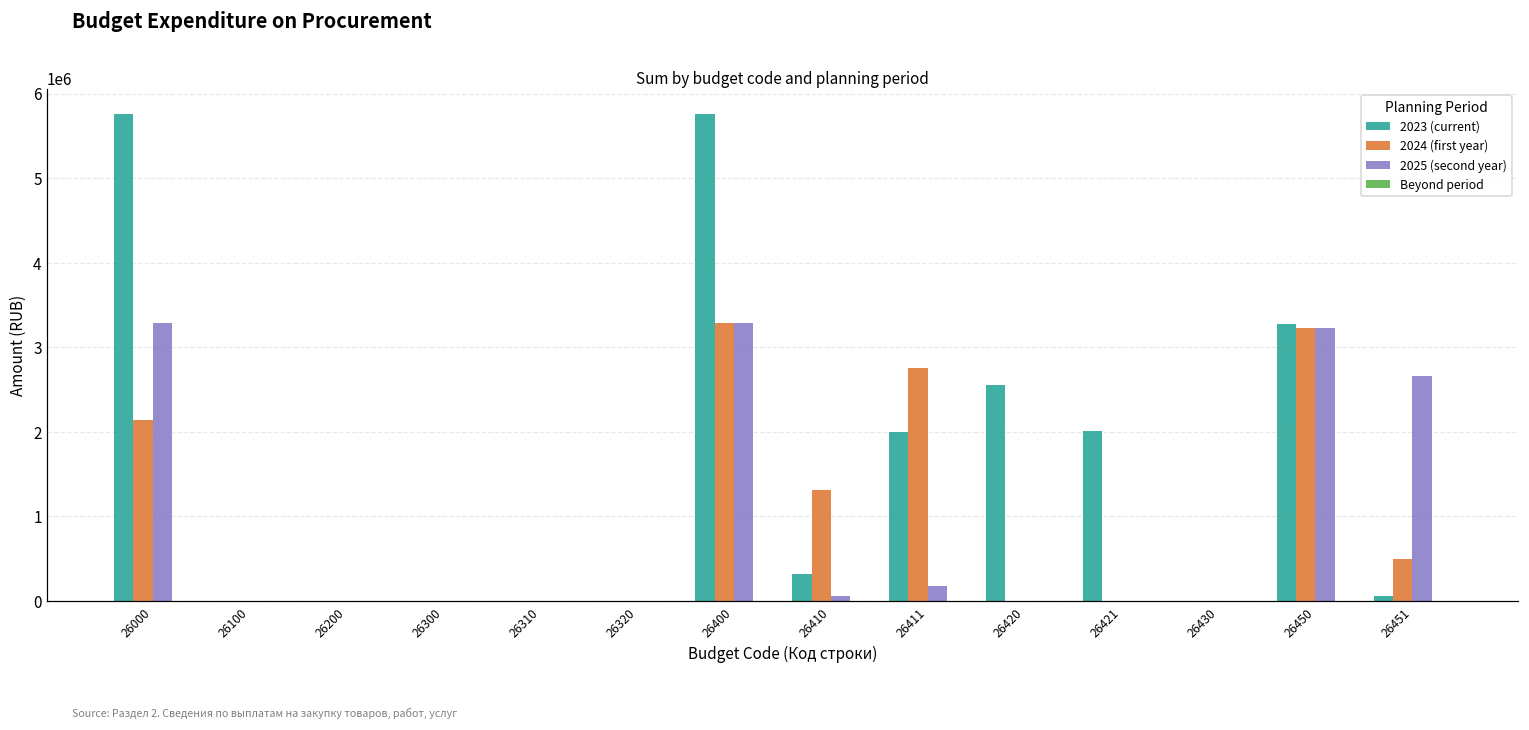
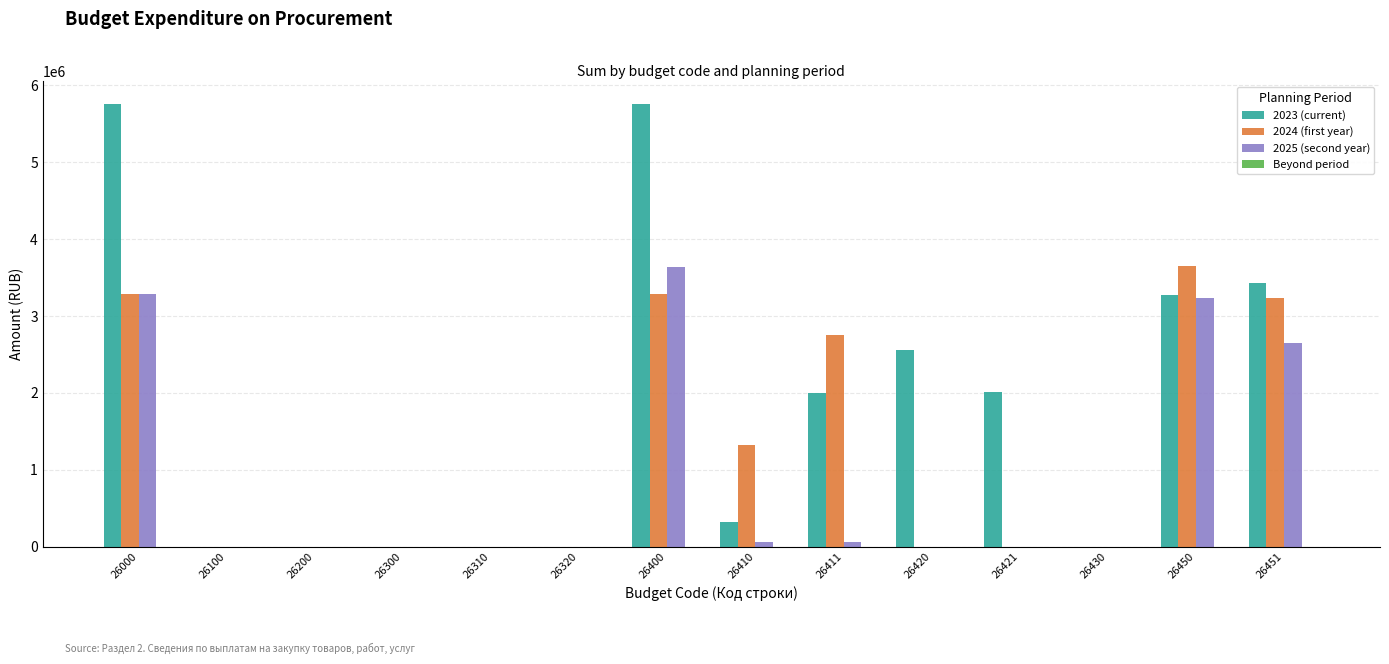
  {
    "2023 (current)": {
      "26000": 5800000,
      "26100": 0,
      "26200": 0,
      "26300": 0,
      "26310": 0,
      "26320": 0,
      "26400": 5800000,
      "26410": 300000,
      "26411": 2000000,
      "26420": 2600000,
      "26421": 2000000,
      "26430": 0,
      "26450": 3300000,
-     "26451": 100000
+     "26451": 3400000
    },
    "2024 (first year)": {
-     "26000": 2100000,
+     "26000": 3300000,
      "26100": 0,
      "26200": 0,
      "26300": 0,
      "26310": 0,
      "26320": 0,
      "26400": 3300000,
      "26410": 1300000,
      "26411": 2700000,
      "26420": 0,
      "26421": 0,
      "26430": 0,
-     "26450": 3200000,
-     "26451": 500000
+     "26450": 3600000,
+     "26451": 3200000
    },
    "2025 (second year)": {
      "26000": 3300000,
      "26100": 0,
      "26200": 0,
      "26300": 0,
      "26310": 0,
      "26320": 0,
-     "26400": 3300000,
+     "26400": 3600000,
      "26410": 100000,
-     "26411": 200000,
+     "26411": 100000,
      "26420": 0,
      "26421": 0,
      "26430": 0,
      "26450": 3200000,
      "26451": 2700000
    },
    "Beyond period": {
      "26000": 0,
      "26100": 0,
      "26200": 0,
      "26300": 0,
      "26310": 0,
      "26320": 0,
      "26400": 0,
      "26410": 0,
      "26411": 0,
      "26420": 0,
      "26421": 0,
      "26430": 0,
      "26450": 0,
      "26451": 0
    }
  }
